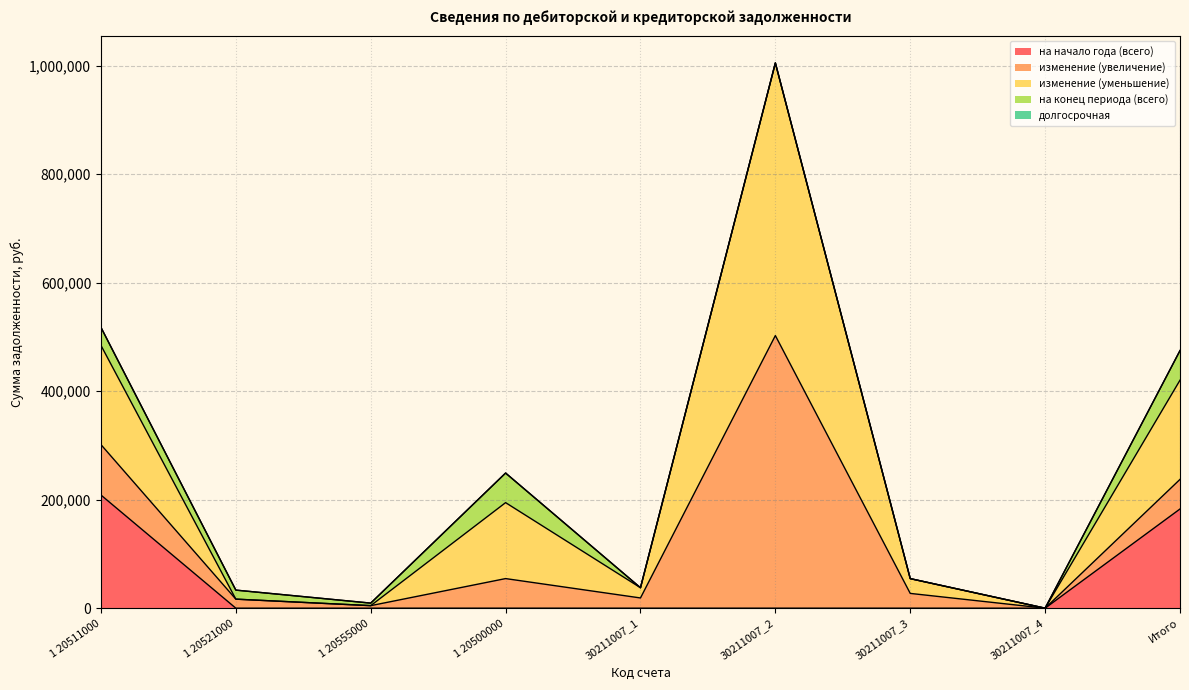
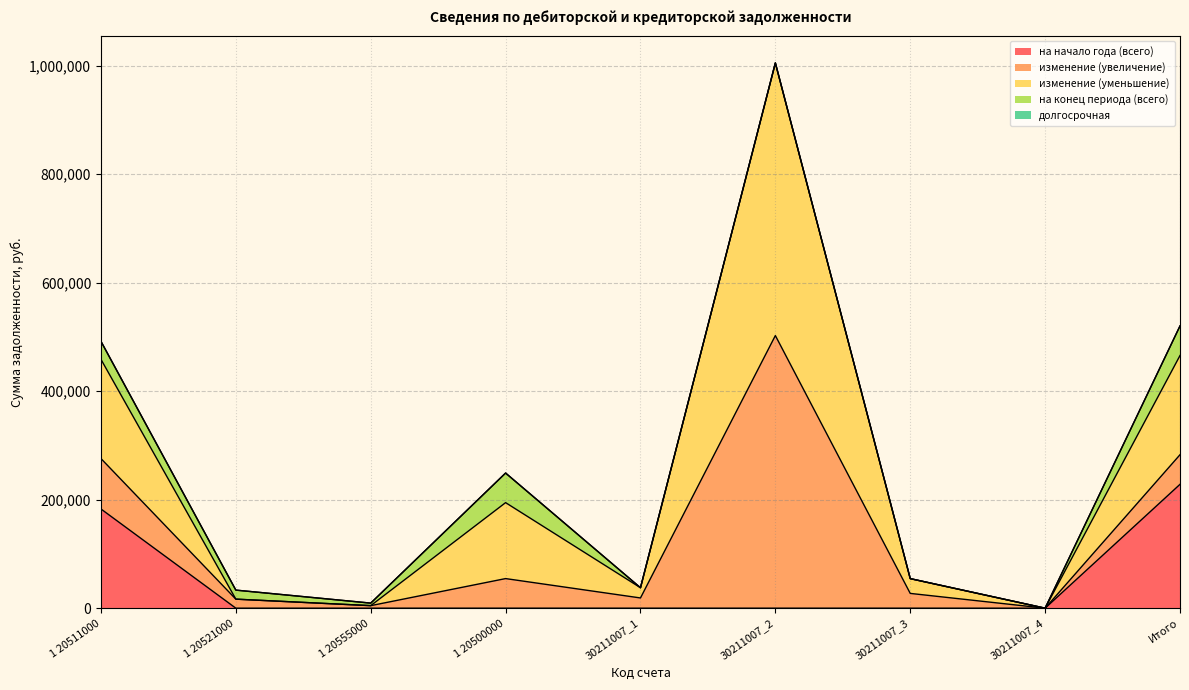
  {
    "на начало года (всего)": {
-     "1 20511000": "210,000",
+     "1 20511000": "180,000",
      "1 20521000": "0",
      "1 20500000": "0",
      "30211007_1": "0",
      "30211007_2": "0",
      "30211007_3": "0",
-     "Итого": "180,000"
+     "Итого": "230,000"
    },
    "изменение (увеличение)": {
      "1 20511000": "90,000",
      "1 20500000": "50,000",
      "30211007_1": "20,000",
      "30211007_2": "500,000",
      "30211007_3": "30,000",
      "Итого": "50,000"
    },
    "изменение (уменьшение)": {
      "1 20511000": "180,000",
      "1 20500000": "140,000",
      "Итого": "180,000"
    },
    "долгосрочная": {
      "1 20555000": "0"
    }
  }
